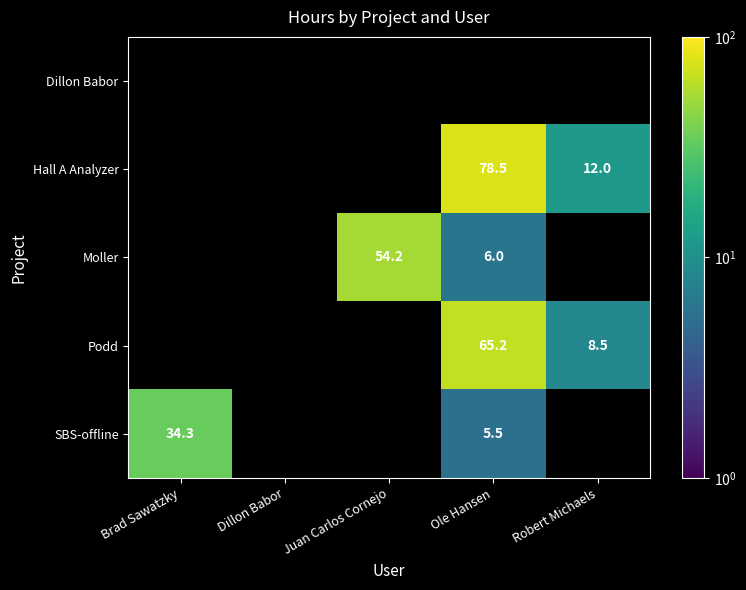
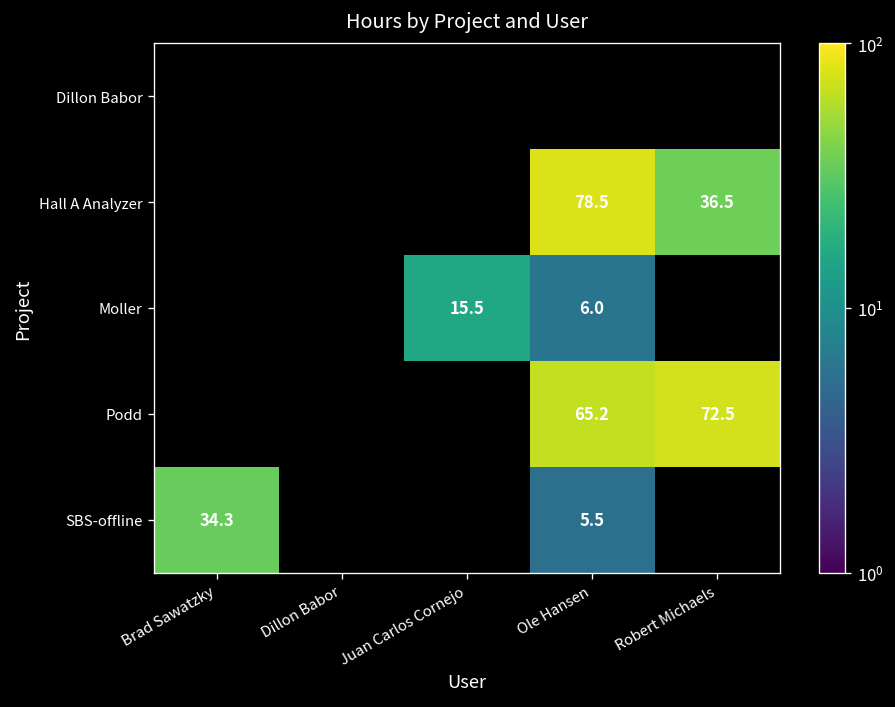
  {
    "Hall A Analyzer": {
      "Ole Hansen": 78.5,
-     "Robert Michaels": 12.0
+     "Robert Michaels": 36.5
    },
    "Moller": {
-     "Juan Carlos Cornejo": 54.2,
+     "Juan Carlos Cornejo": 15.5,
      "Ole Hansen": 6.0
    },
    "Podd": {
      "Ole Hansen": 65.2,
-     "Robert Michaels": 8.5
+     "Robert Michaels": 72.5
    },
    "SBS-offline": {
      "Brad Sawatzky": 34.3,
      "Ole Hansen": 5.5
    }
  }
